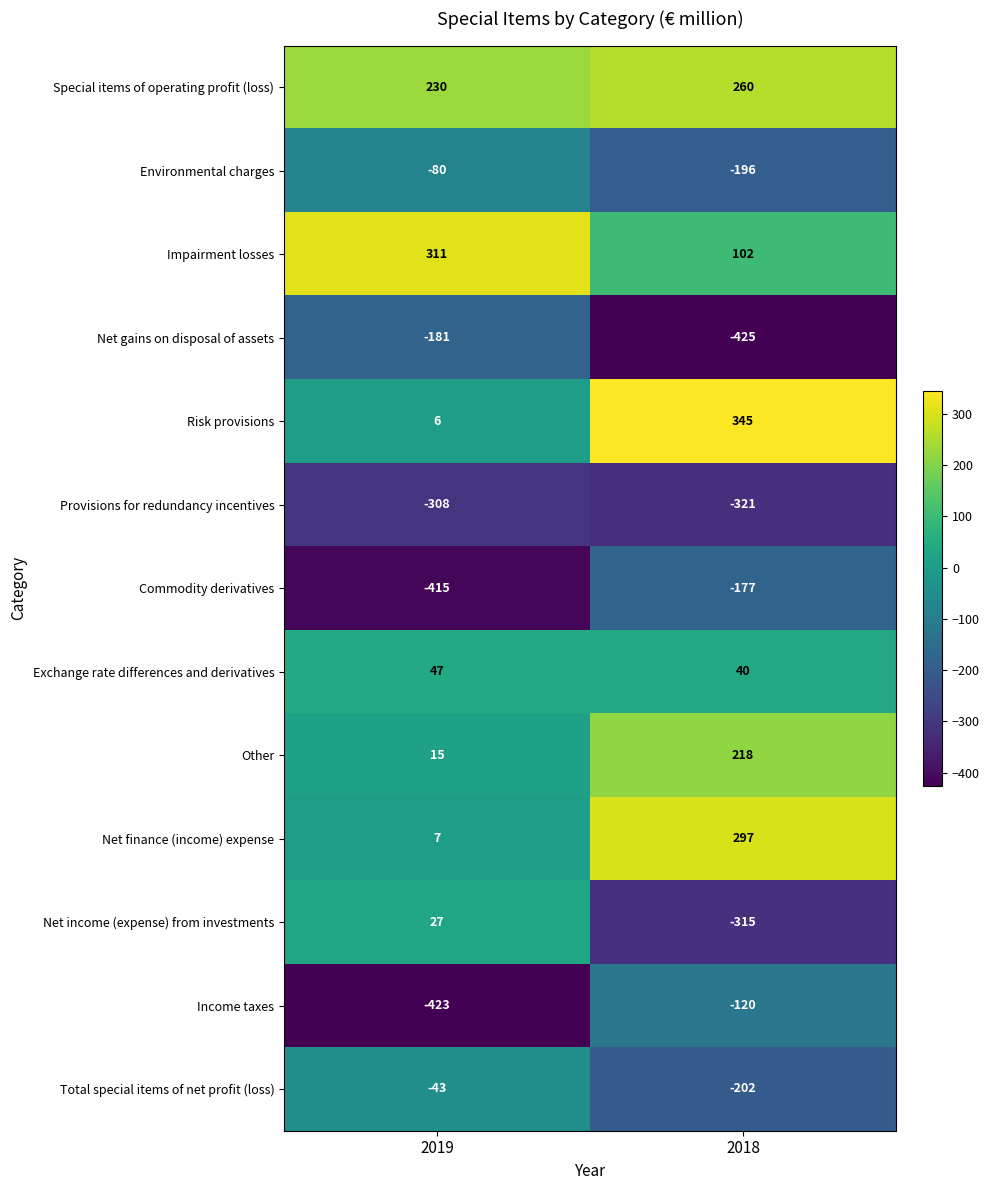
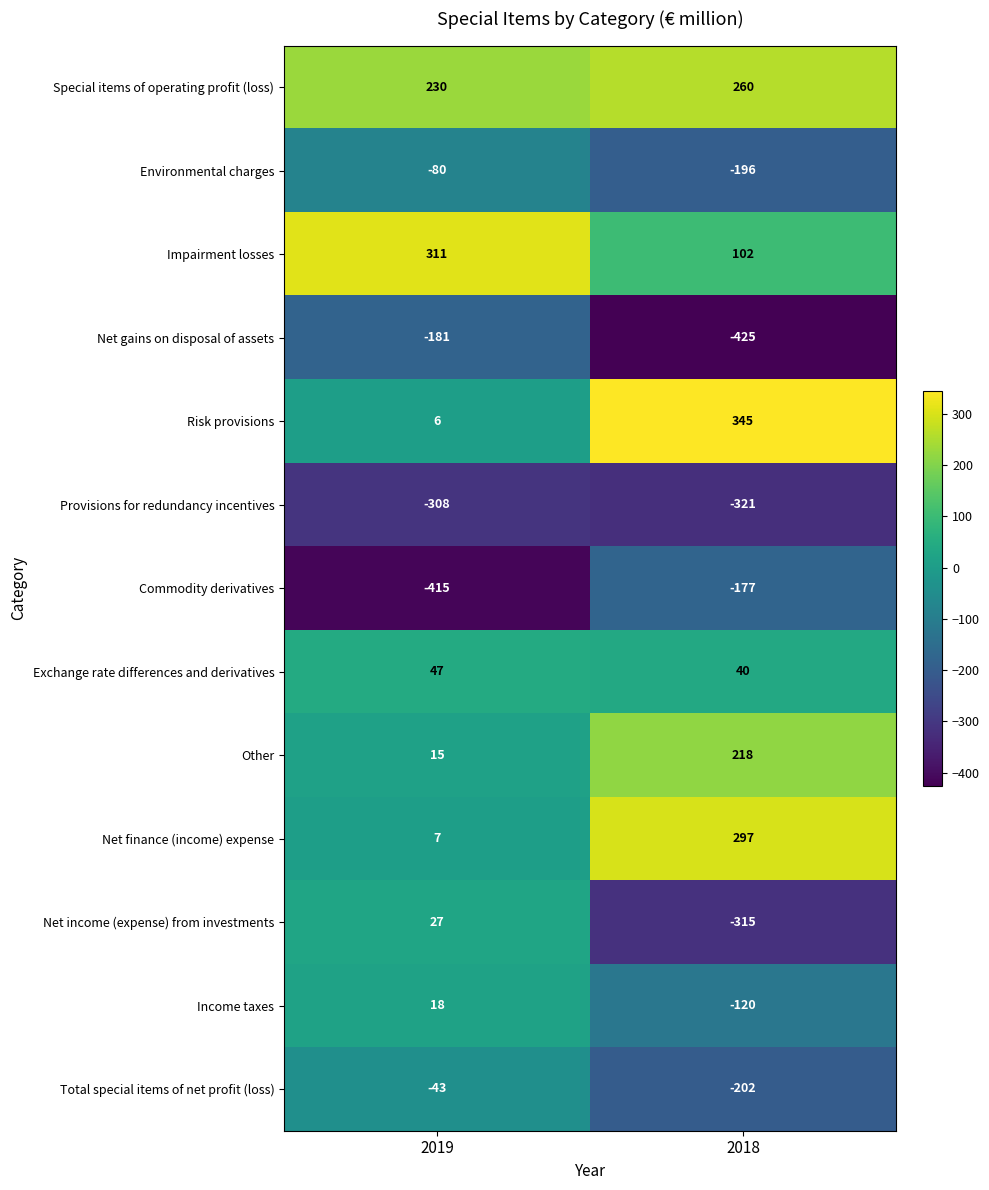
  {
    "Special items of operating profit (loss)": {
      "2019": 230,
      "2018": 260
    },
    "Environmental charges": {
      "2019": -80,
      "2018": -196
    },
    "Impairment losses": {
      "2019": 311,
      "2018": 102
    },
    "Net gains on disposal of assets": {
      "2019": -181,
      "2018": -425
    },
    "Risk provisions": {
      "2019": 6,
      "2018": 345
    },
    "Provisions for redundancy incentives": {
      "2019": -308,
      "2018": -321
    },
    "Commodity derivatives": {
      "2019": -415,
      "2018": -177
    },
    "Exchange rate differences and derivatives": {
      "2019": 47,
      "2018": 40
    },
    "Other": {
      "2019": 15,
      "2018": 218
    },
    "Net finance (income) expense": {
      "2019": 7,
      "2018": 297
    },
    "Net income (expense) from investments": {
      "2019": 27,
      "2018": -315
    },
    "Income taxes": {
-     "2019": -423,
+     "2019": 18,
      "2018": -120
    },
    "Total special items of net profit (loss)": {
      "2019": -43,
      "2018": -202
    }
  }
